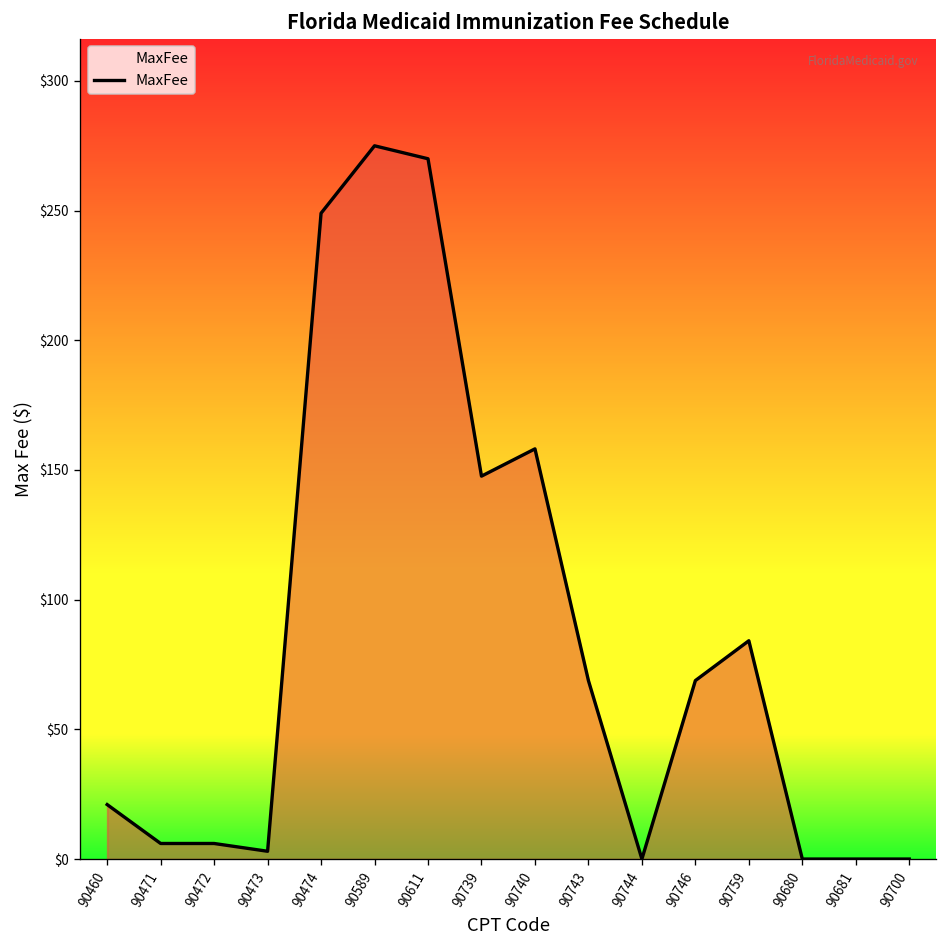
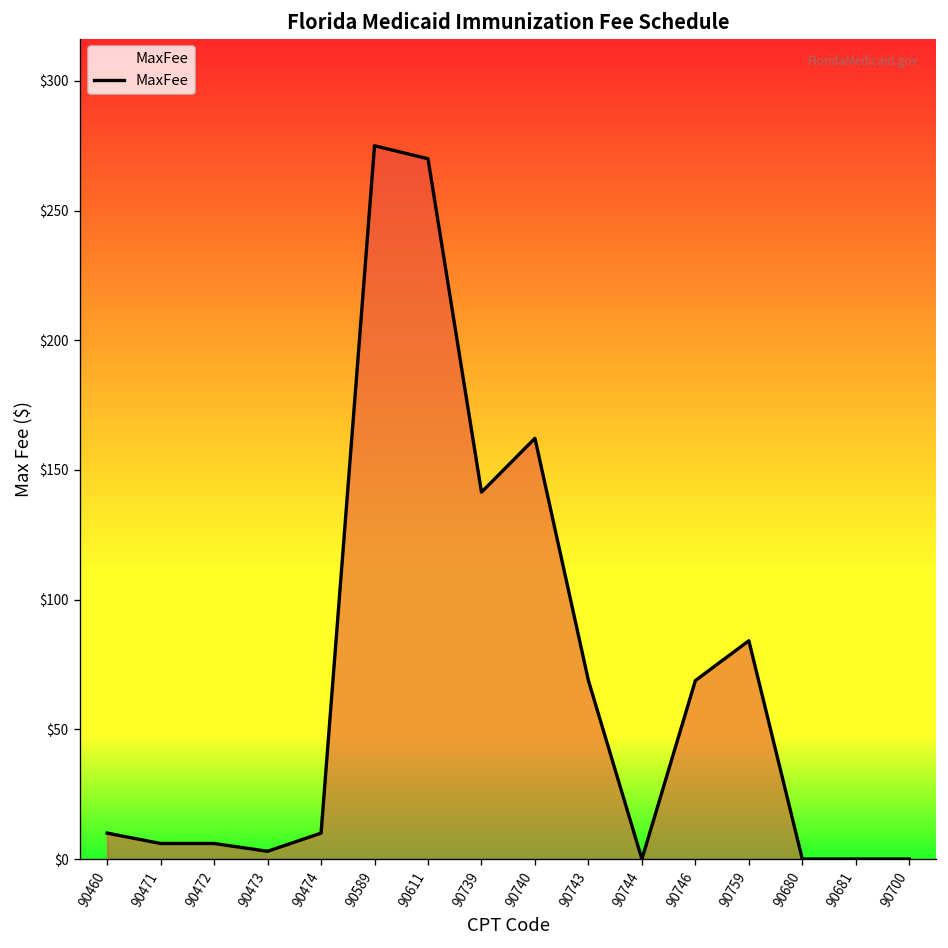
  {
-   "90460": "$21",
+   "90460": "$10",
    "90471": "$6",
    "90472": "$6",
    "90473": "$3",
-   "90474": "$249",
+   "90474": "$10",
    "90589": "$275",
    "90611": "$270",
-   "90739": "$148",
-   "90740": "$158",
+   "90739": "$141",
+   "90740": "$162",
    "90743": "$69",
    "90744": "$0",
    "90746": "$69",
    "90759": "$84",
    "90680": "$0",
    "90681": "$0",
    "90700": "$0"
  }
